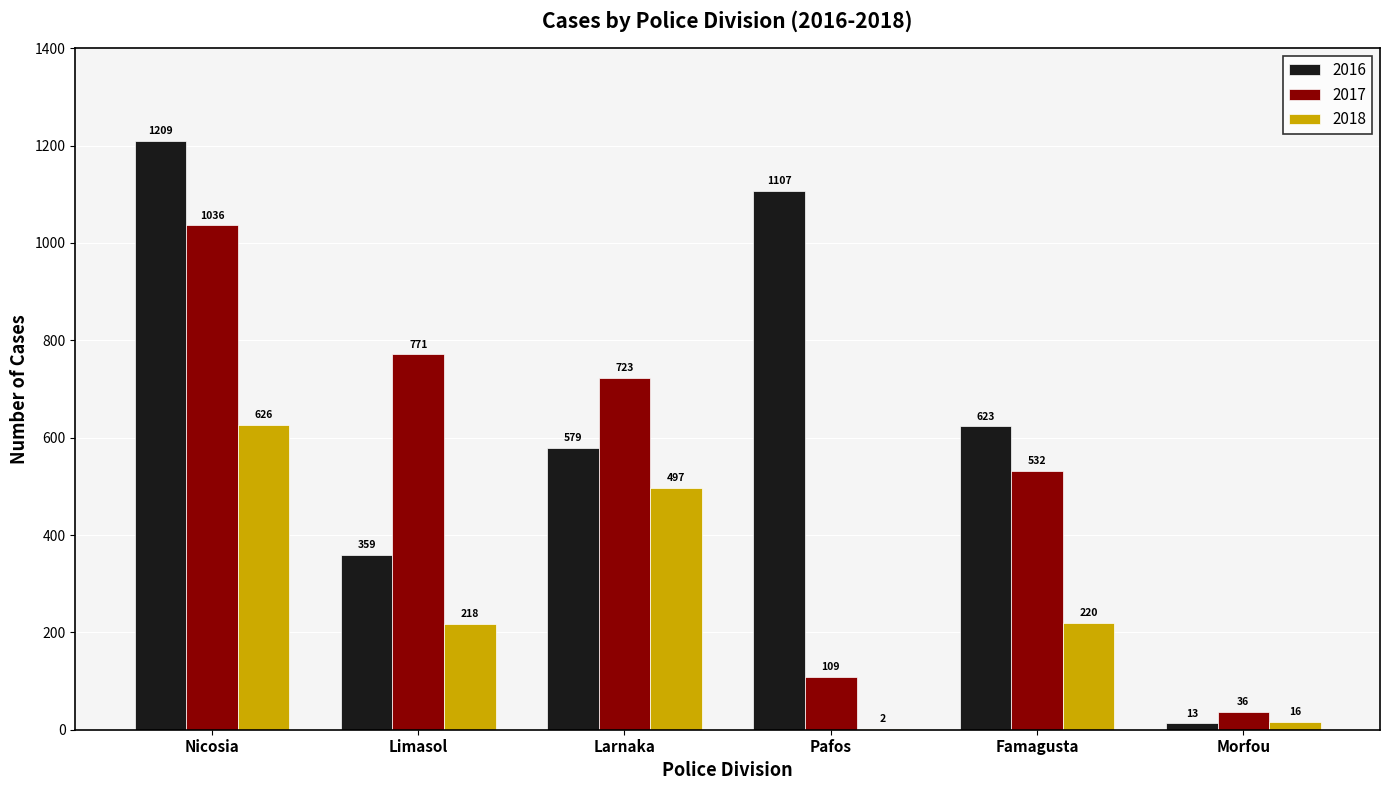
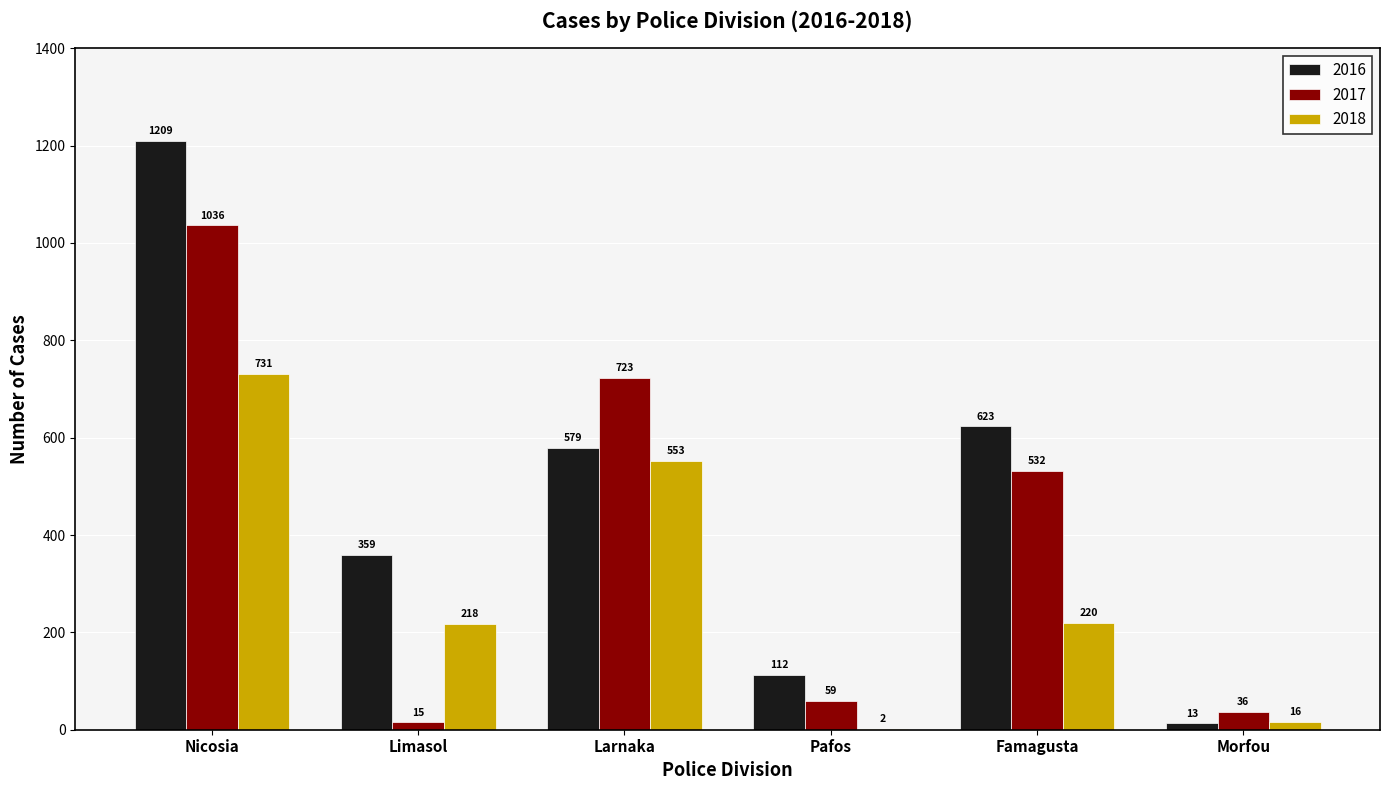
  {
    "2016": {
      "Nicosia": 1209,
      "Limasol": 359,
      "Larnaka": 579,
-     "Pafos": 1107,
+     "Pafos": 112,
      "Famagusta": 623,
      "Morfou": 13
    },
    "2017": {
      "Nicosia": 1036,
-     "Limasol": 771,
+     "Limasol": 15,
      "Larnaka": 723,
-     "Pafos": 109,
+     "Pafos": 59,
      "Famagusta": 532,
      "Morfou": 36
    },
    "2018": {
-     "Nicosia": 626,
+     "Nicosia": 731,
      "Limasol": 218,
-     "Larnaka": 497,
+     "Larnaka": 553,
      "Pafos": 2,
      "Famagusta": 220,
      "Morfou": 16
    }
  }
